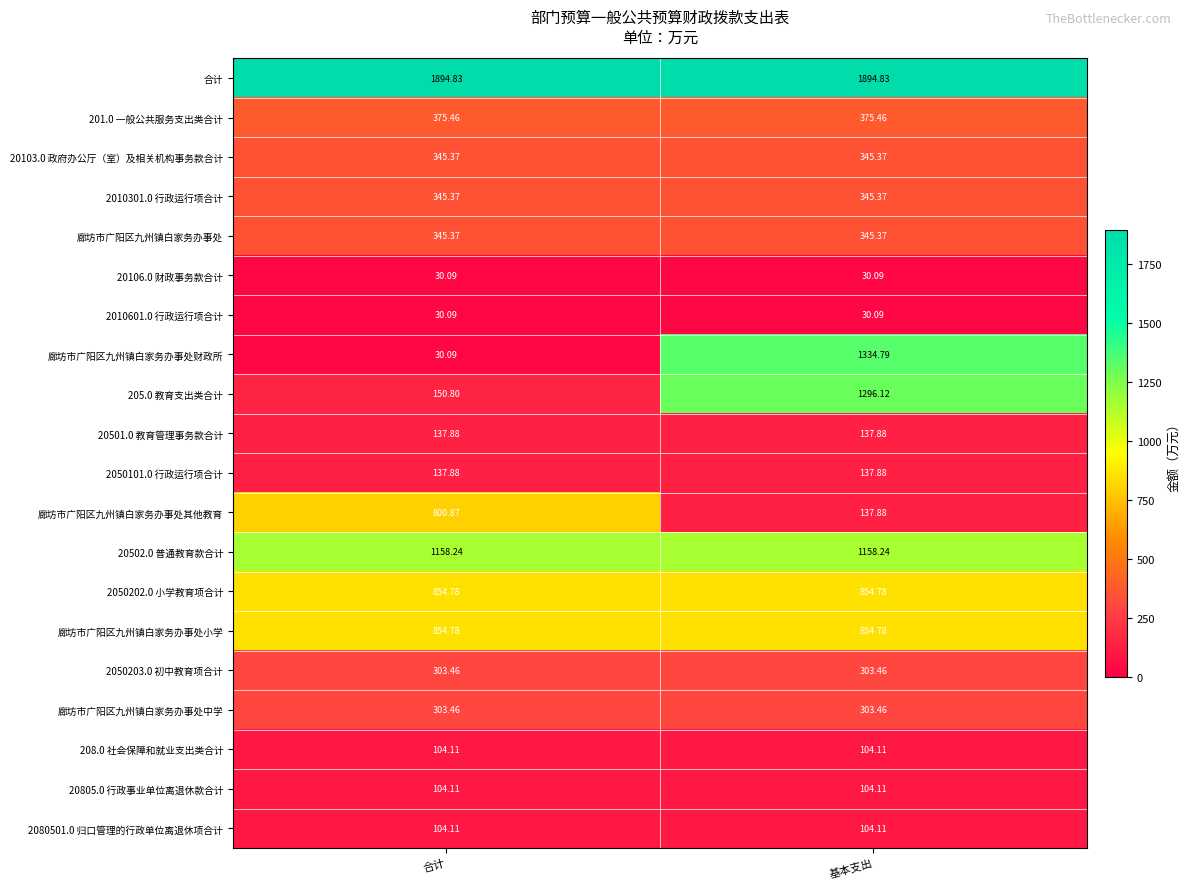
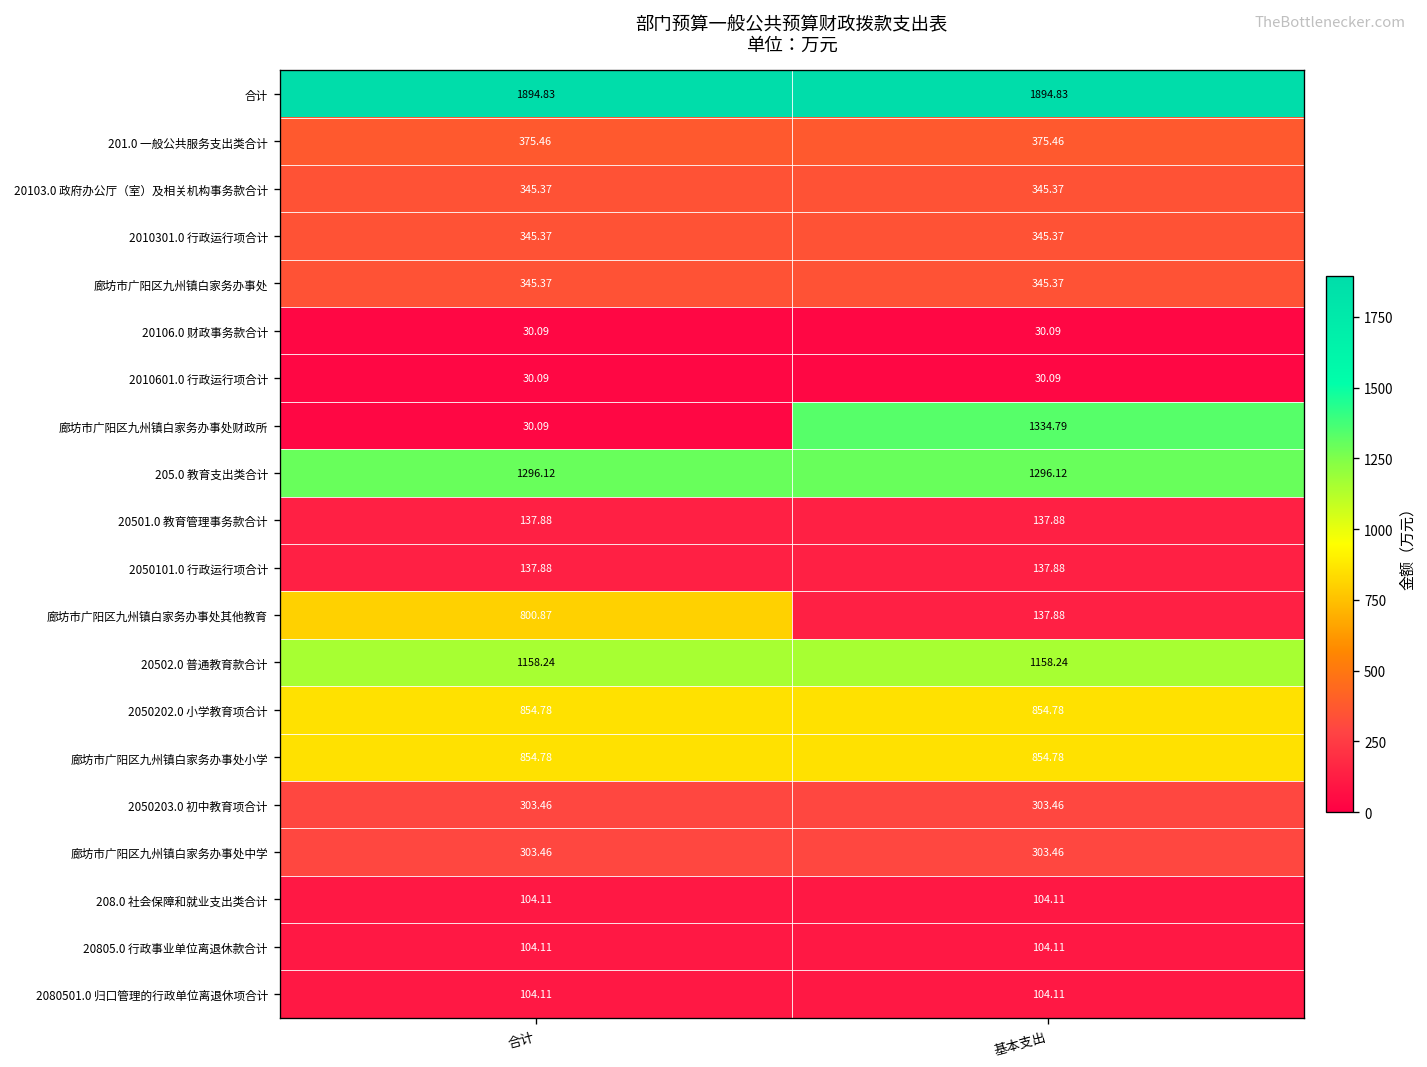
  {
    "合计": {
      "合计": 1894.83,
      "基本支出": 1894.83
    },
    "201.0 一般公共服务支出类合计": {
      "合计": 375.46,
      "基本支出": 375.46
    },
    "20103.0 政府办公厅（室）及相关机构事务款合计": {
      "合计": 345.37,
      "基本支出": 345.37
    },
    "2010301.0 行政运行项合计": {
      "合计": 345.37,
      "基本支出": 345.37
    },
    "廊坊市广阳区九州镇白家务办事处": {
      "合计": 345.37,
      "基本支出": 345.37
    },
    "20106.0 财政事务款合计": {
      "合计": 30.09,
      "基本支出": 30.09
    },
    "2010601.0 行政运行项合计": {
      "合计": 30.09,
      "基本支出": 30.09
    },
    "廊坊市广阳区九州镇白家务办事处财政所": {
      "合计": 30.09,
      "基本支出": 1334.79
    },
    "205.0 教育支出类合计": {
-     "合计": 150.80,
+     "合计": 1296.12,
      "基本支出": 1296.12
    },
    "20501.0 教育管理事务款合计": {
      "合计": 137.88,
      "基本支出": 137.88
    },
    "2050101.0 行政运行项合计": {
      "合计": 137.88,
      "基本支出": 137.88
    },
    "廊坊市广阳区九州镇白家务办事处其他教育": {
      "合计": 800.87,
      "基本支出": 137.88
    },
    "20502.0 普通教育款合计": {
      "合计": 1158.24,
      "基本支出": 1158.24
    },
    "2050202.0 小学教育项合计": {
      "合计": 854.78,
      "基本支出": 854.78
    },
    "廊坊市广阳区九州镇白家务办事处小学": {
      "合计": 854.78,
      "基本支出": 854.78
    },
    "2050203.0 初中教育项合计": {
      "合计": 303.46,
      "基本支出": 303.46
    },
    "廊坊市广阳区九州镇白家务办事处中学": {
      "合计": 303.46,
      "基本支出": 303.46
    },
    "208.0 社会保障和就业支出类合计": {
      "合计": 104.11,
      "基本支出": 104.11
    },
    "20805.0 行政事业单位离退休款合计": {
      "合计": 104.11,
      "基本支出": 104.11
    },
    "2080501.0 归口管理的行政单位离退休项合计": {
      "合计": 104.11,
      "基本支出": 104.11
    }
  }
